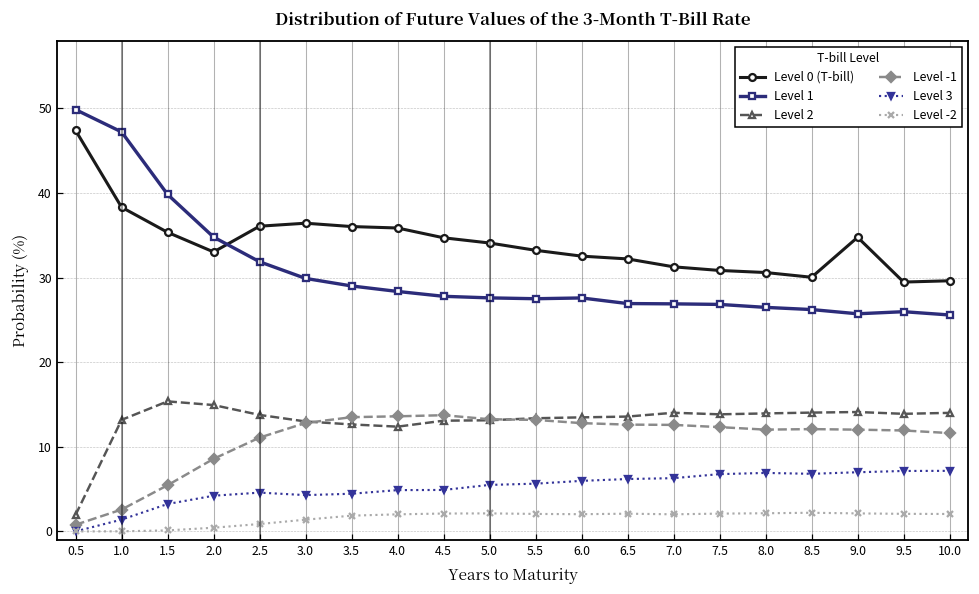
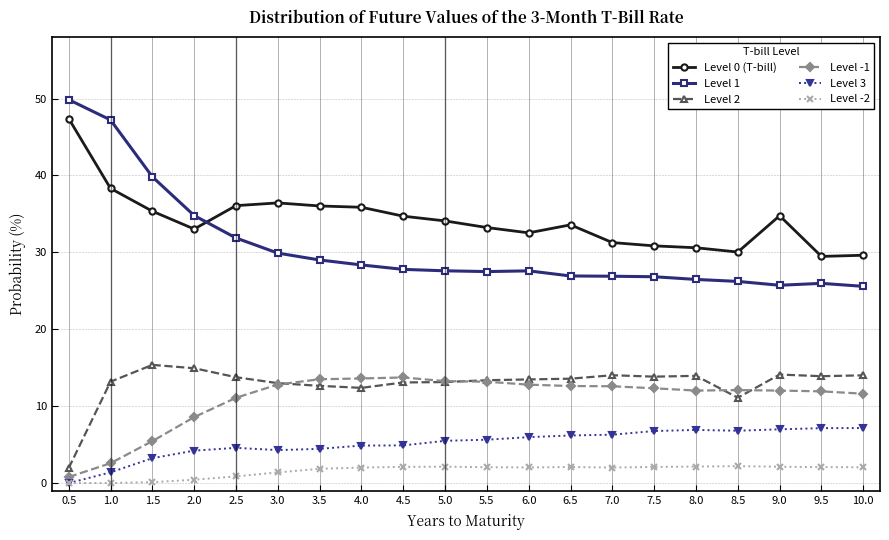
  {
    "Level 0 (T-bill)": {
      "0.5": 47,
      "1.0": 38,
      "1.5": 35,
      "2.0": 33,
      "2.5": 36,
      "3.0": 36,
      "3.5": 36,
      "4.0": 36,
      "4.5": 35,
      "5.0": 34,
      "5.5": 33,
      "6.0": 33,
-     "6.5": 32,
+     "6.5": 34,
      "7.0": 31,
      "7.5": 31,
      "8.0": 31,
      "8.5": 30,
      "9.0": 35,
      "9.5": 29,
      "10.0": 30
    },
    "Level 2": {
      "0.5": 2,
      "1.0": 13,
      "1.5": 15,
      "2.0": 15,
      "2.5": 14,
      "3.5": 13,
      "4.0": 12,
      "4.5": 13,
      "6.0": 13,
      "6.5": 14,
      "7.0": 14,
      "7.5": 14,
      "8.0": 14,
-     "8.5": 14,
+     "8.5": 11,
      "9.0": 14,
      "9.5": 14,
      "10.0": 14
    }
  }
